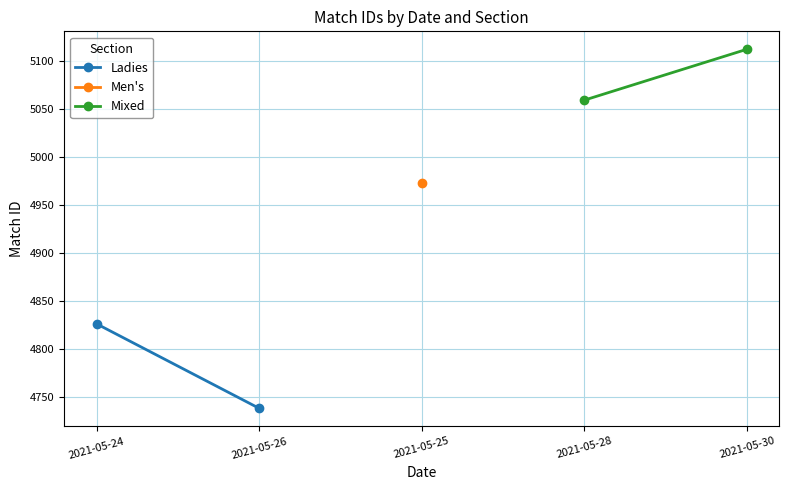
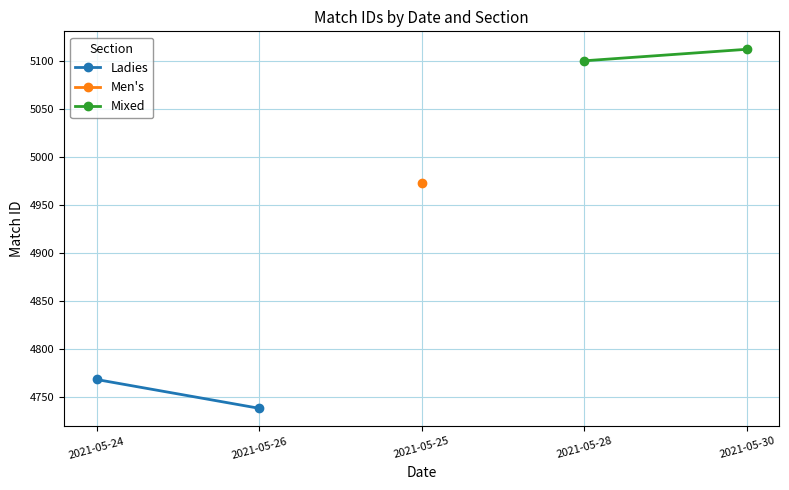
  {
    "Ladies": {
-     "2021-05-24": 4830,
+     "2021-05-24": 4770,
      "2021-05-26": 4740
    },
    "Men's": {
      "2021-05-25": 4970
    },
    "Mixed": {
-     "2021-05-28": 5060,
+     "2021-05-28": 5100,
      "2021-05-30": 5110
    }
  }
